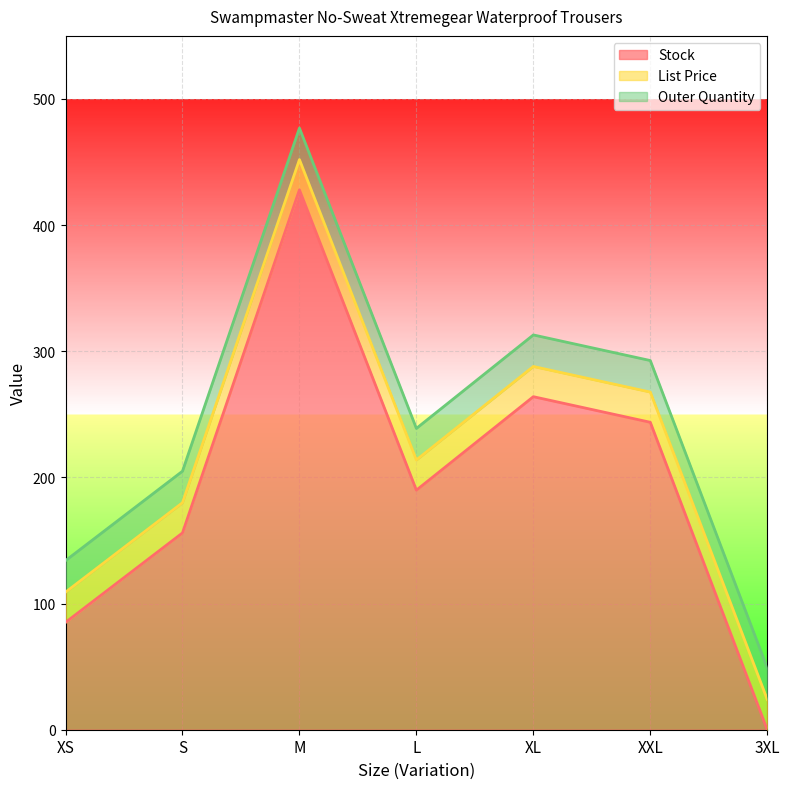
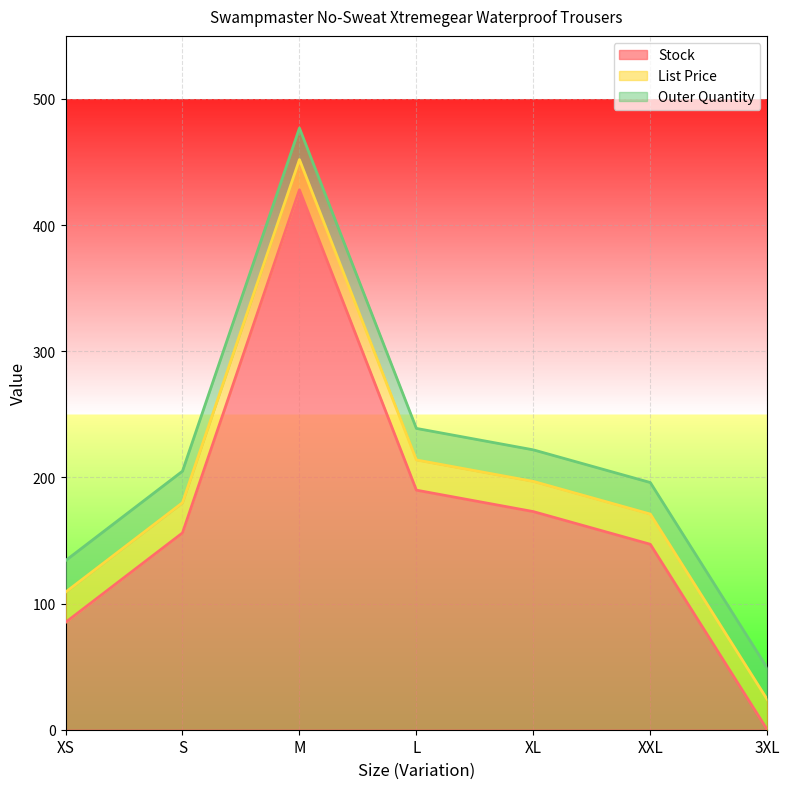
  {
    "Stock": {
      "XS": 85,
      "S": 156,
      "M": 428,
      "L": 190,
-     "XL": 264,
-     "XXL": 244,
+     "XL": 173,
+     "XXL": 147,
      "3XL": 0
    },
    "List Price": {
      "XS": 24,
      "S": 24,
      "M": 24,
      "L": 24,
      "XL": 24,
      "XXL": 24,
      "3XL": 24
    },
    "Outer Quantity": {
      "XS": 25,
      "S": 25,
      "M": 25,
      "L": 25,
      "XL": 25,
      "XXL": 25,
      "3XL": 25
    }
  }
